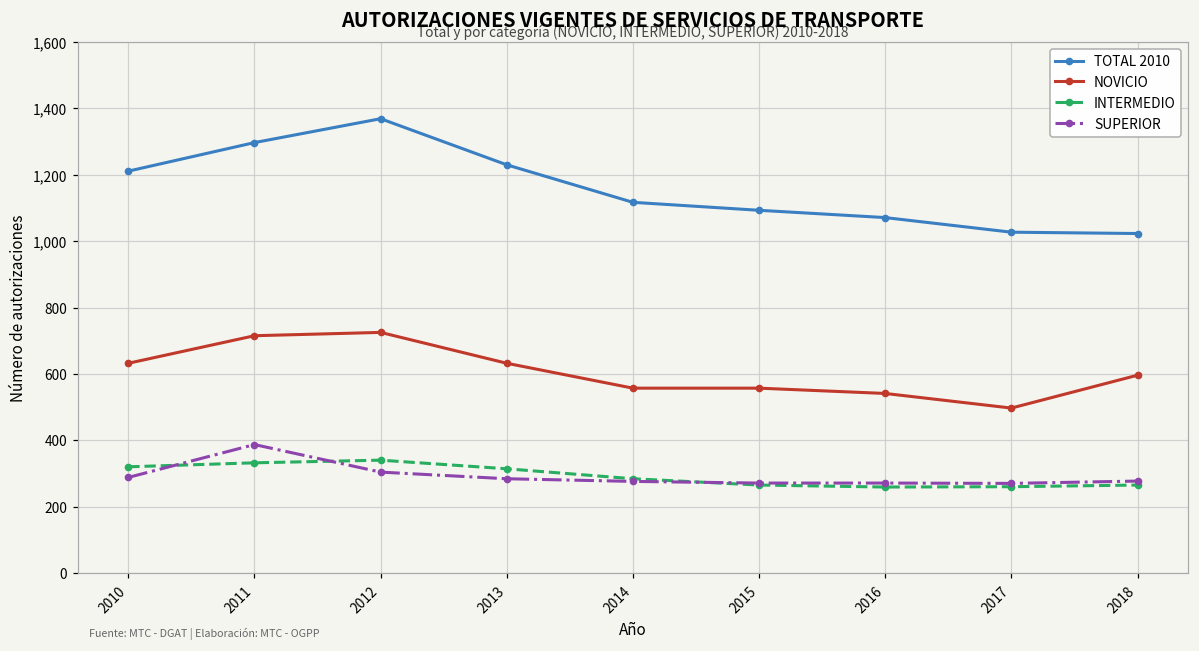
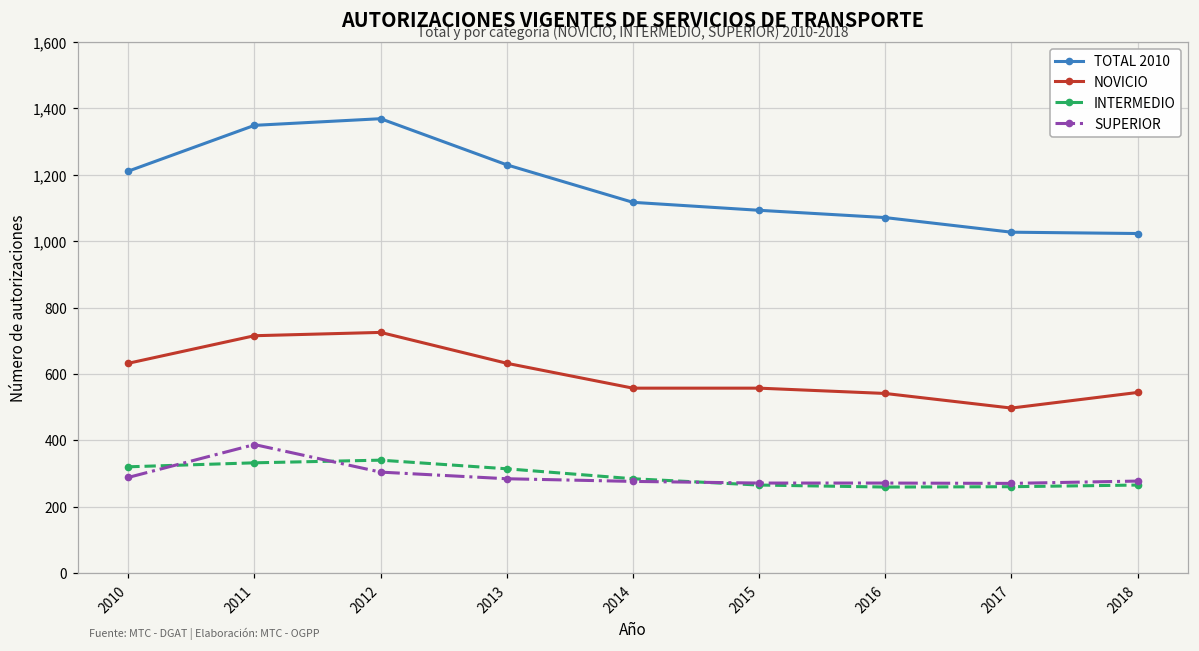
  {
    "TOTAL 2010": {
      "2010": "1,210",
-     "2011": "1,300",
+     "2011": "1,350",
      "2012": "1,370",
      "2013": "1,230",
      "2014": "1,120",
      "2015": "1,090",
      "2016": "1,070",
      "2017": "1,030",
      "2018": "1,020"
    },
    "NOVICIO": {
      "2010": "630",
      "2011": "720",
      "2012": "730",
      "2013": "630",
      "2014": "560",
      "2015": "560",
      "2016": "540",
      "2017": "500",
-     "2018": "600"
+     "2018": "540"
    },
    "INTERMEDIO": {
      "2010": "320",
      "2011": "330",
      "2012": "340",
      "2013": "310",
      "2016": "260",
      "2017": "260",
      "2018": "270"
    },
    "SUPERIOR": {
      "2010": "290",
      "2011": "390",
      "2012": "300",
      "2013": "280",
      "2016": "270",
      "2017": "270",
      "2018": "280"
    }
  }
